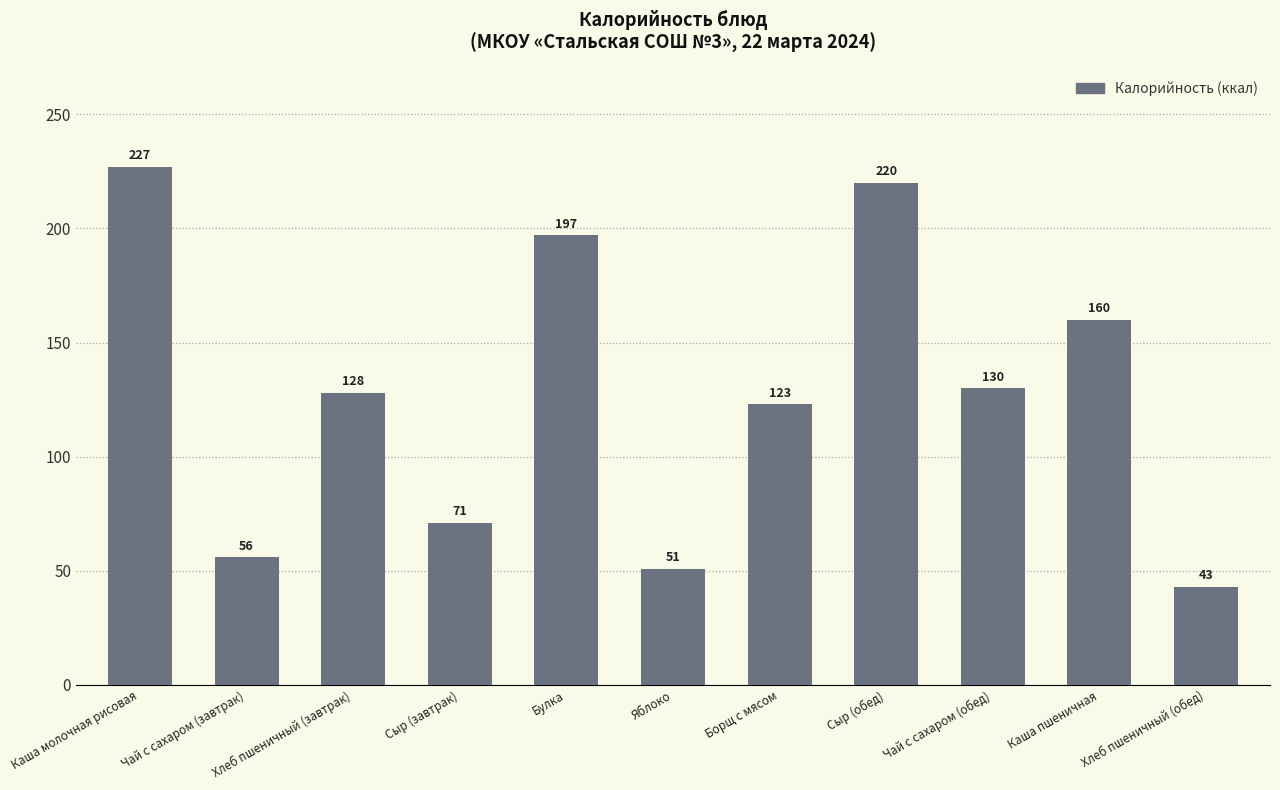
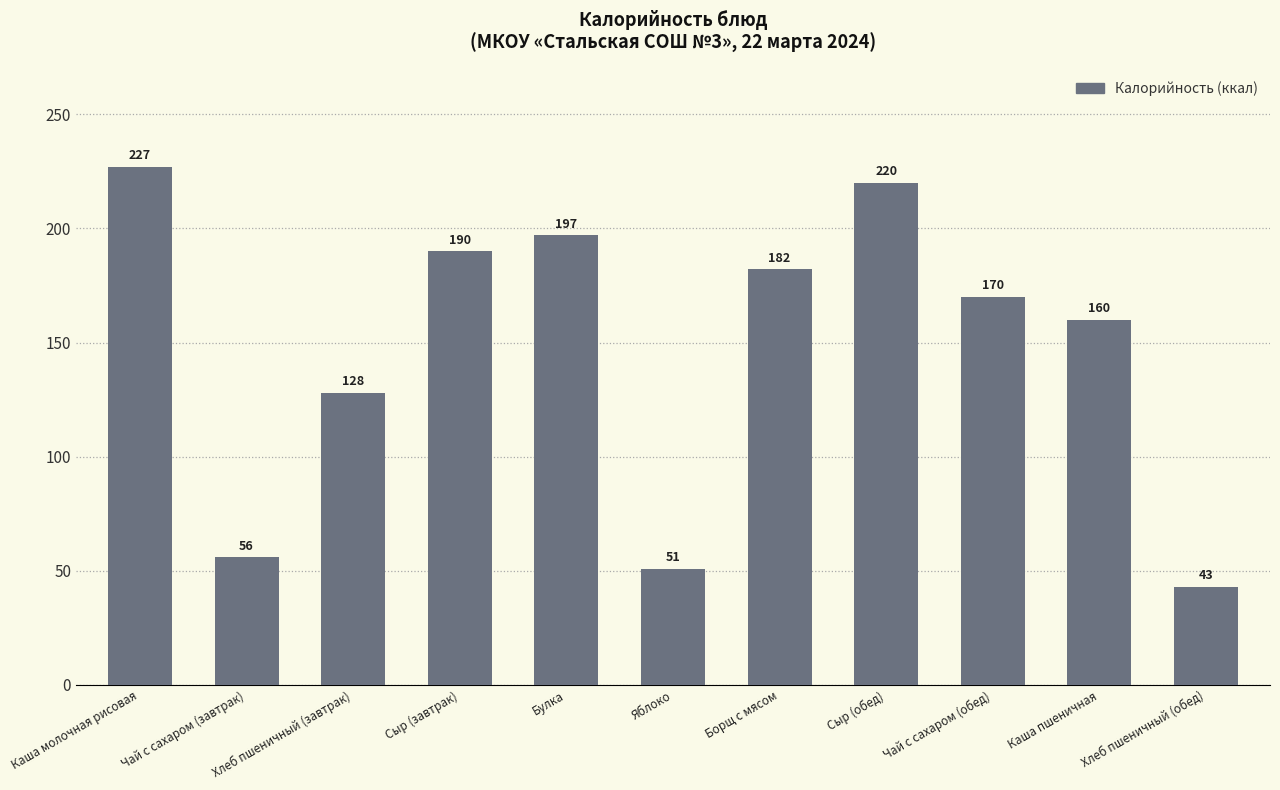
  {
    "Каша молочная рисовая": 227,
    "Чай с сахаром (завтрак)": 56,
    "Хлеб пшеничный (завтрак)": 128,
-   "Сыр (завтрак)": 71,
+   "Сыр (завтрак)": 190,
    "Булка": 197,
    "Яблоко": 51,
-   "Борщ с мясом": 123,
+   "Борщ с мясом": 182,
    "Сыр (обед)": 220,
-   "Чай с сахаром (обед)": 130,
+   "Чай с сахаром (обед)": 170,
    "Каша пшеничная": 160,
    "Хлеб пшеничный (обед)": 43
  }
